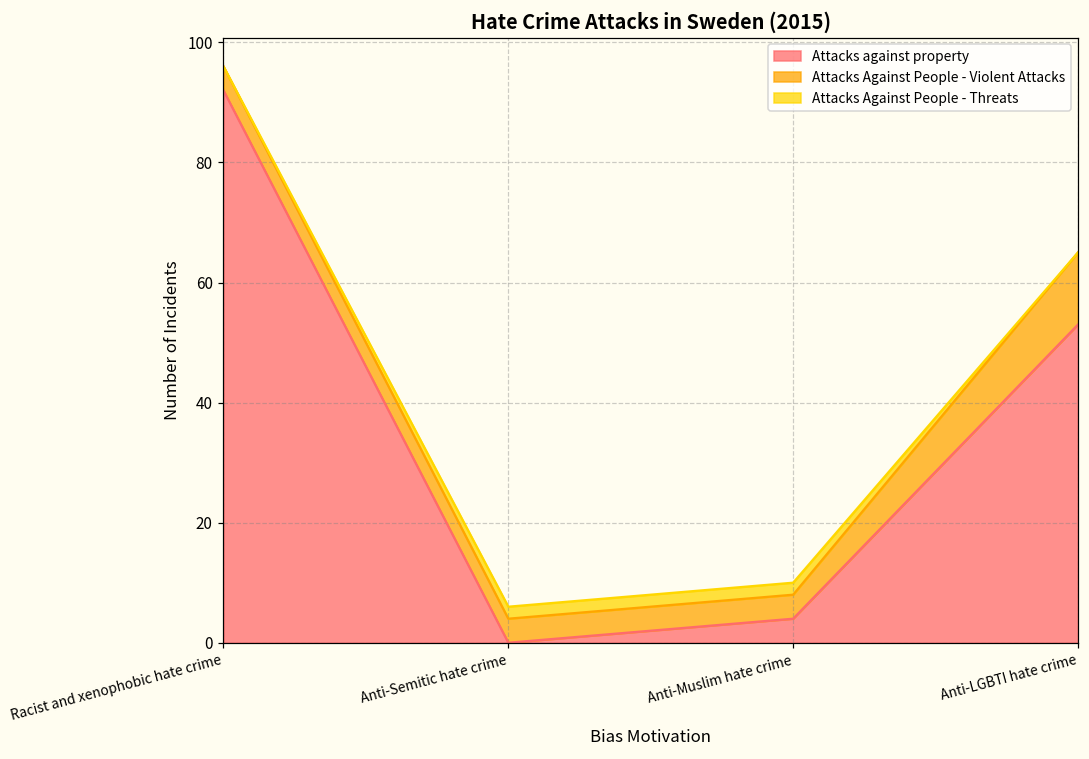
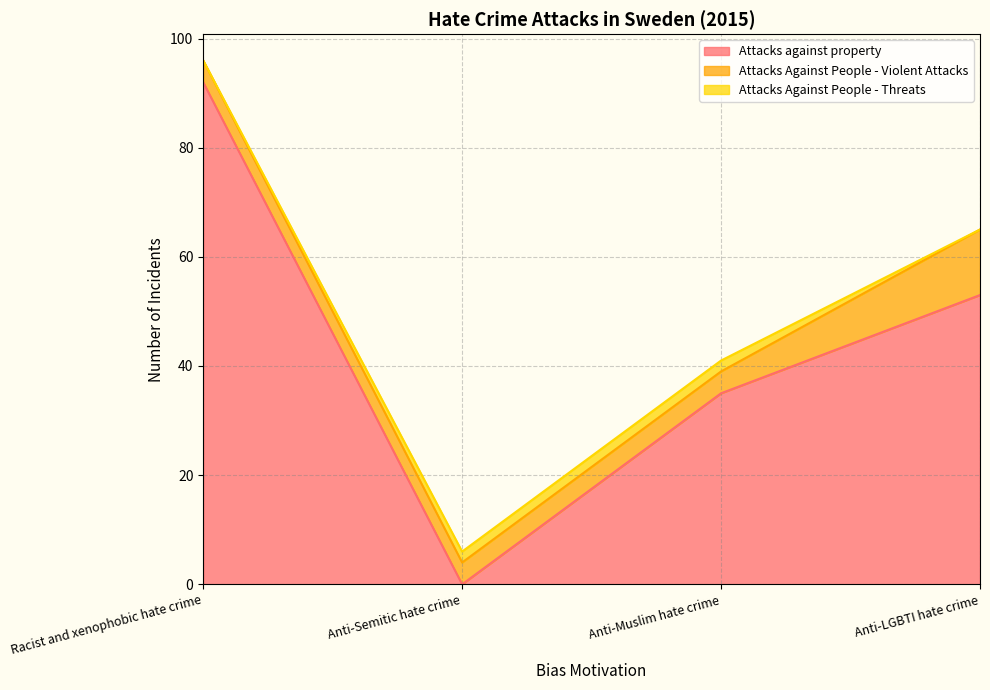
  {
    "Attacks against property": {
      "Racist and xenophobic hate crime": 92,
      "Anti-Semitic hate crime": 0,
-     "Anti-Muslim hate crime": 4,
+     "Anti-Muslim hate crime": 35,
      "Anti-LGBTI hate crime": 53
    }
  }
